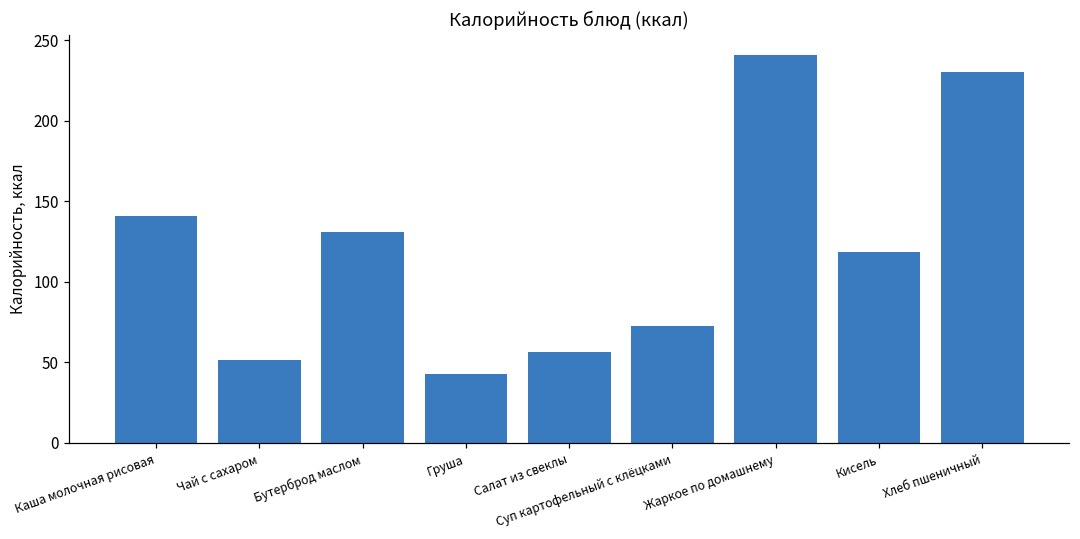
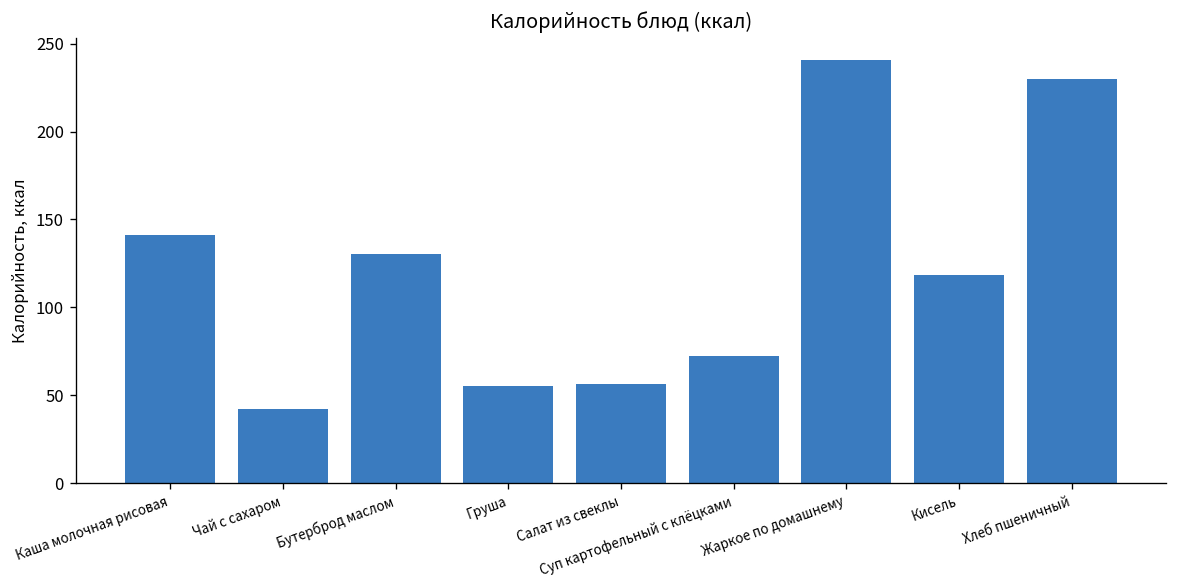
  {
    "Каша молочная рисовая": 141,
-   "Чай с сахаром": 52,
+   "Чай с сахаром": 42,
    "Бутерброд маслом": 131,
-   "Груша": 43,
+   "Груша": 55,
    "Салат из свеклы": 56,
    "Суп картофельный с клёцками": 73,
    "Жаркое по домашнему": 241,
    "Кисель": 118,
    "Хлеб пшеничный": 230
  }
